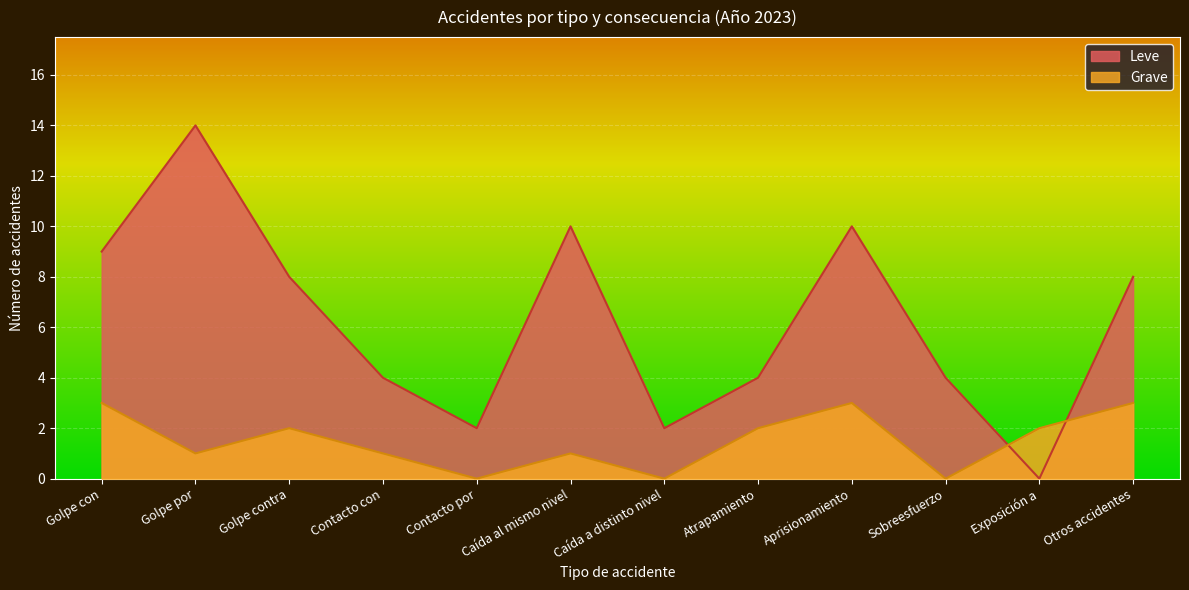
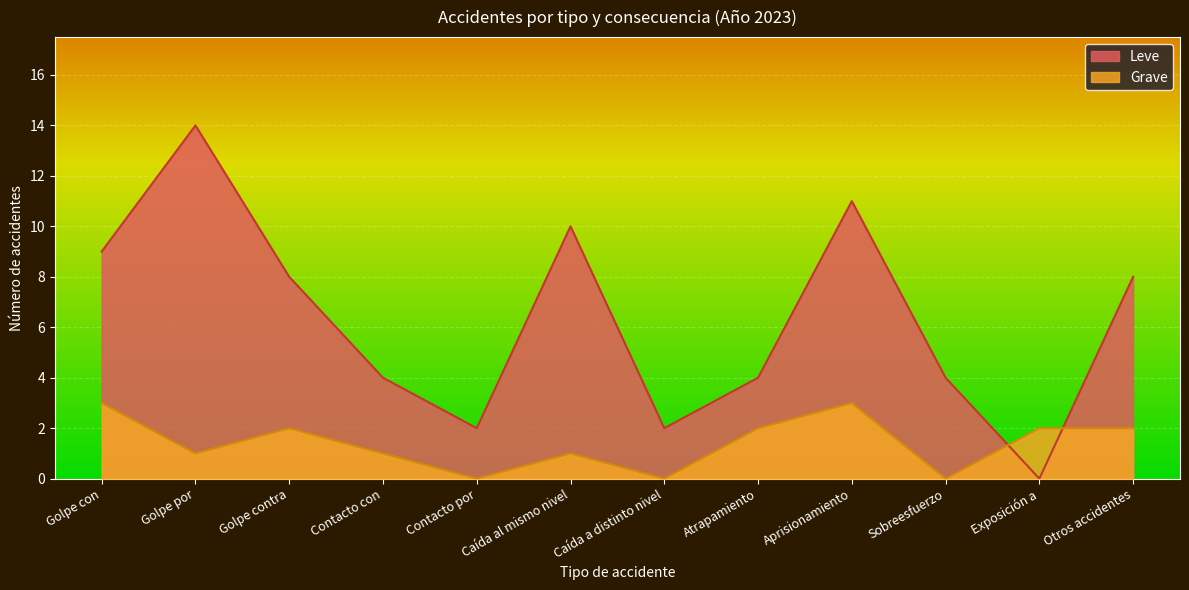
  {
    "Leve": {
      "Golpe con": 9,
      "Golpe por": 14,
      "Golpe contra": 8,
      "Contacto con": 4,
      "Contacto por": 2,
      "Caída al mismo nivel": 10,
      "Caída a distinto nivel": 2,
      "Atrapamiento": 4,
-     "Aprisionamiento": 10,
+     "Aprisionamiento": 11,
      "Sobreesfuerzo": 4,
      "Exposición a": 0,
      "Otros accidentes": 8
    },
    "Grave": {
      "Golpe con": 3,
      "Golpe por": 1,
      "Golpe contra": 2,
      "Contacto con": 1,
      "Contacto por": 0,
      "Caída al mismo nivel": 1,
      "Caída a distinto nivel": 0,
      "Atrapamiento": 2,
      "Aprisionamiento": 3,
      "Sobreesfuerzo": 0,
      "Exposición a": 2,
-     "Otros accidentes": 3
+     "Otros accidentes": 2
    }
  }
